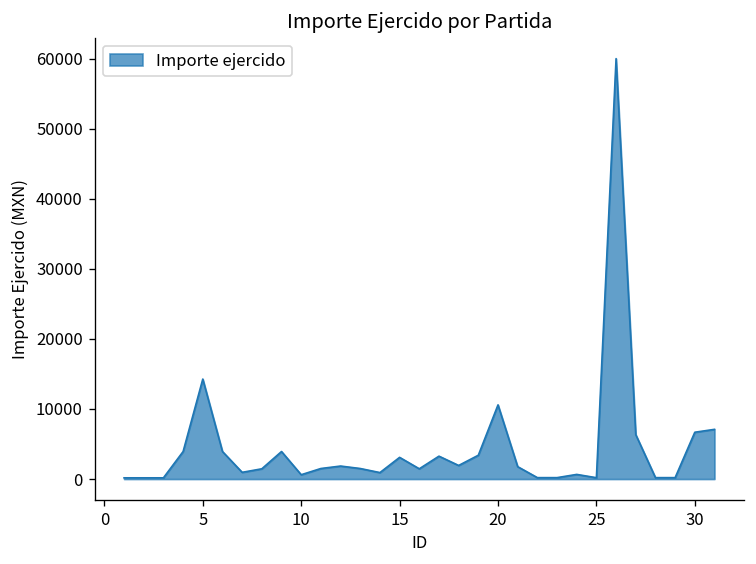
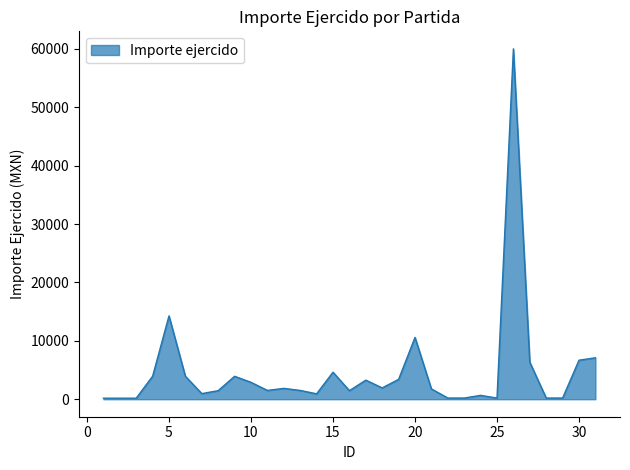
  {
    "5": 14000,
-   "10": 1000,
-   "15": 3000,
+   "10": 3000,
+   "15": 5000,
    "20": 11000,
    "25": 0,
    "30": 7000
  }
